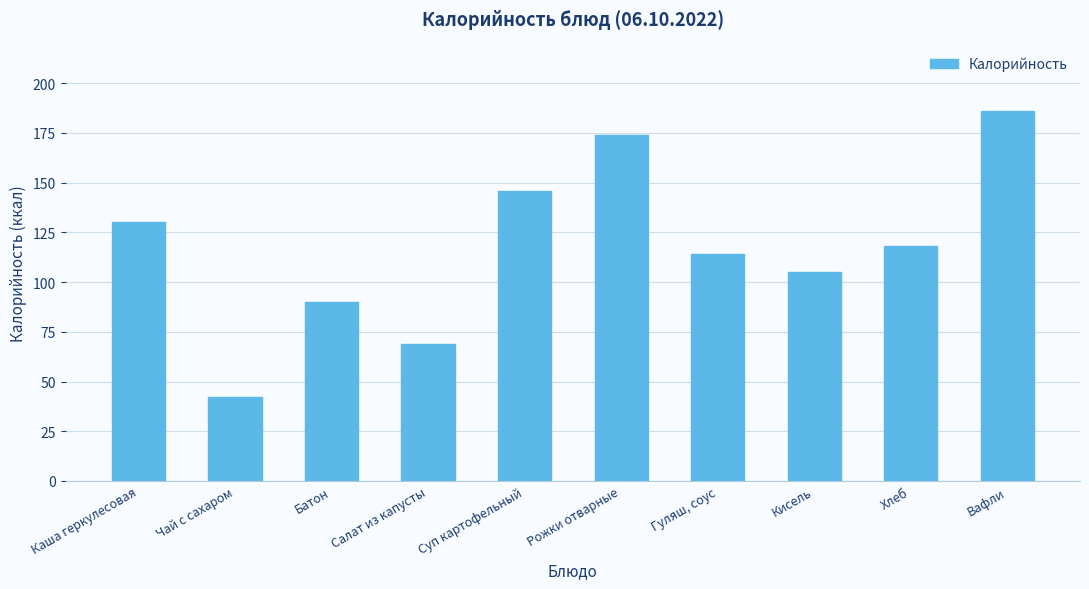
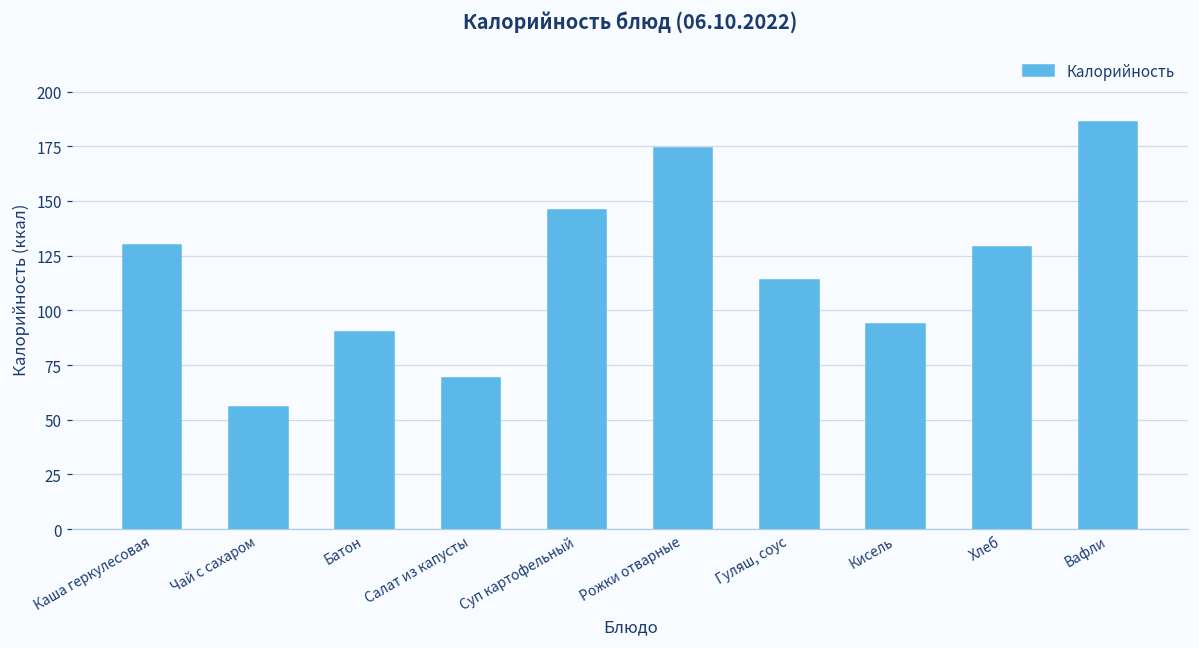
  {
    "Каша геркулесовая": 130,
-   "Чай с сахаром": 42,
+   "Чай с сахаром": 56,
    "Батон": 90,
    "Салат из капусты": 69,
    "Суп картофельный": 146,
    "Рожки отварные": 174,
    "Гуляш, соус": 114,
-   "Кисель": 105,
-   "Хлеб": 118,
+   "Кисель": 94,
+   "Хлеб": 129,
    "Вафли": 186
  }
